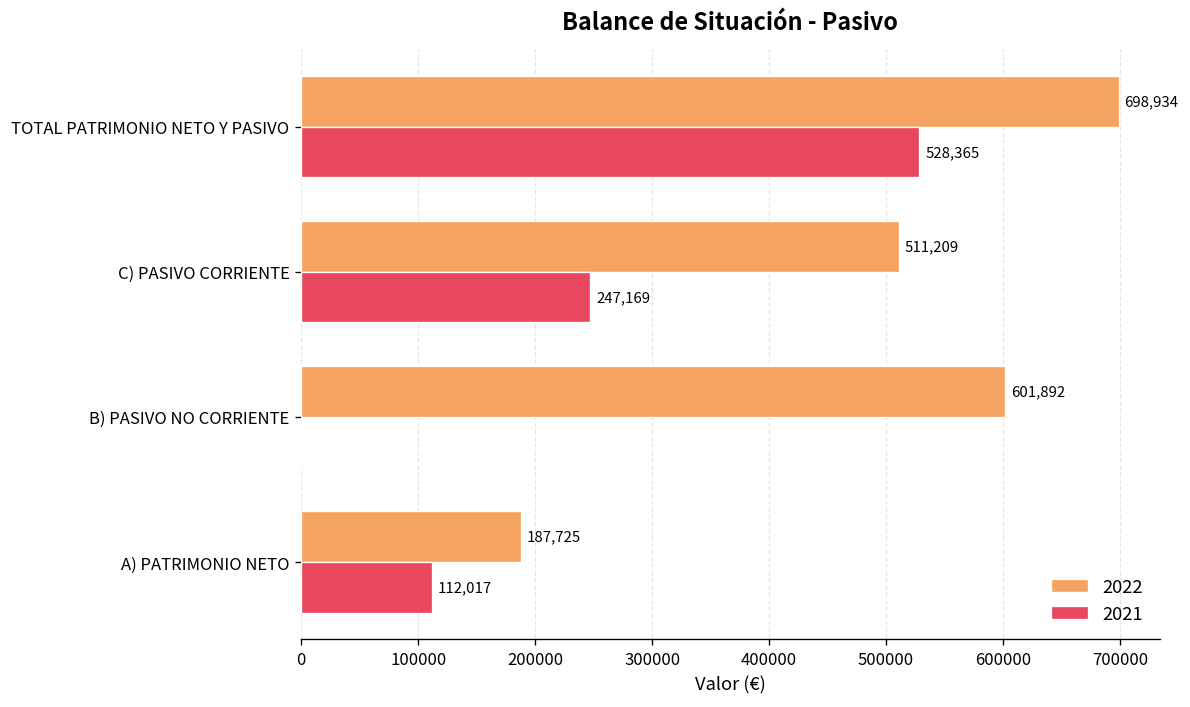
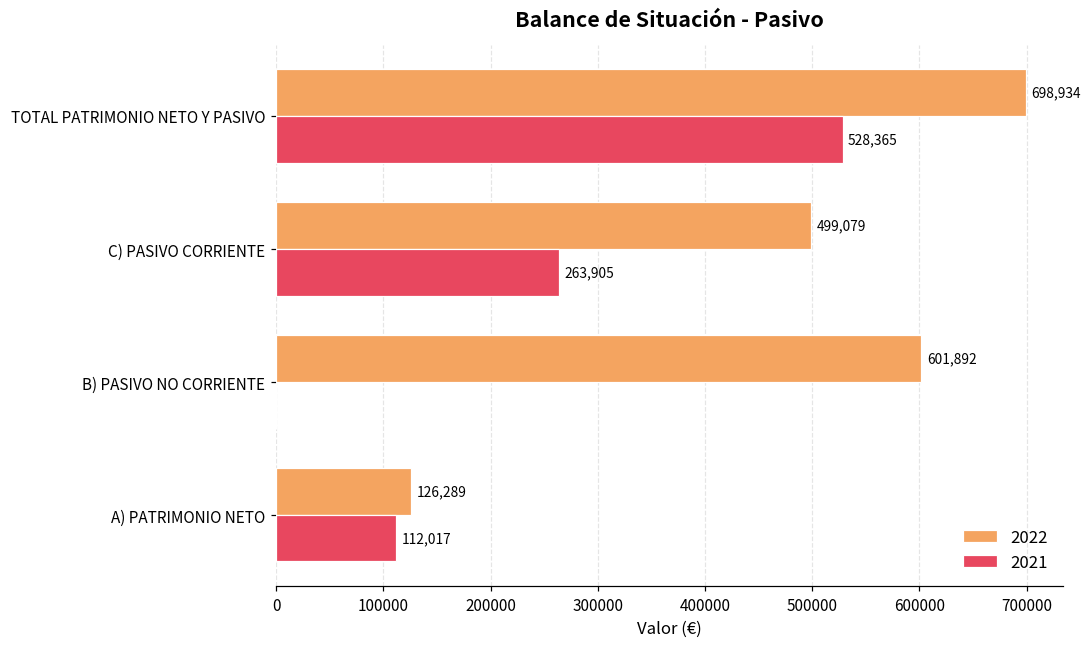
  {
    "2022": {
      "TOTAL PATRIMONIO NETO Y PASIVO": "698,934",
-     "C) PASIVO CORRIENTE": "511,209",
+     "C) PASIVO CORRIENTE": "499,079",
      "B) PASIVO NO CORRIENTE": "601,892",
-     "A) PATRIMONIO NETO": "187,725"
+     "A) PATRIMONIO NETO": "126,289"
    },
    "2021": {
      "TOTAL PATRIMONIO NETO Y PASIVO": "528,365",
-     "C) PASIVO CORRIENTE": "247,169",
+     "C) PASIVO CORRIENTE": "263,905",
      "A) PATRIMONIO NETO": "112,017"
    }
  }
